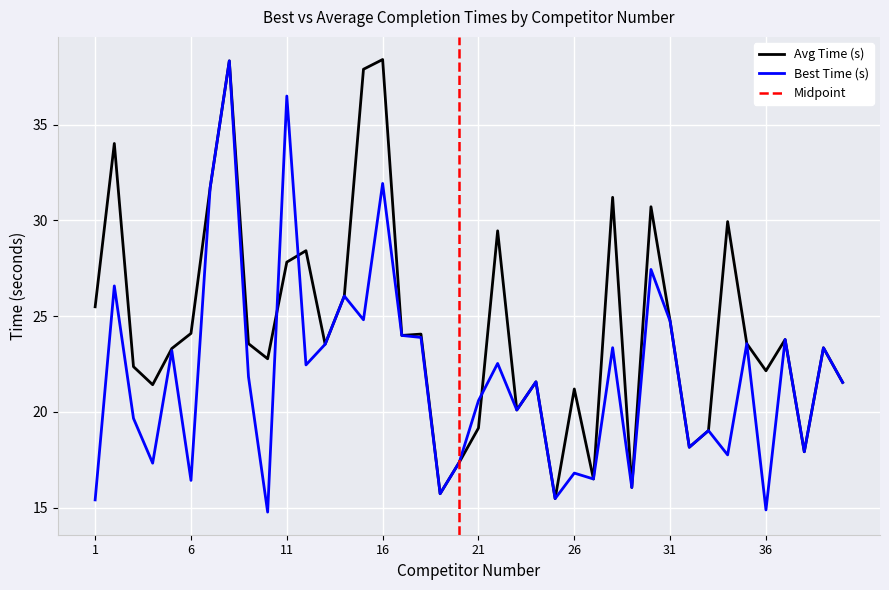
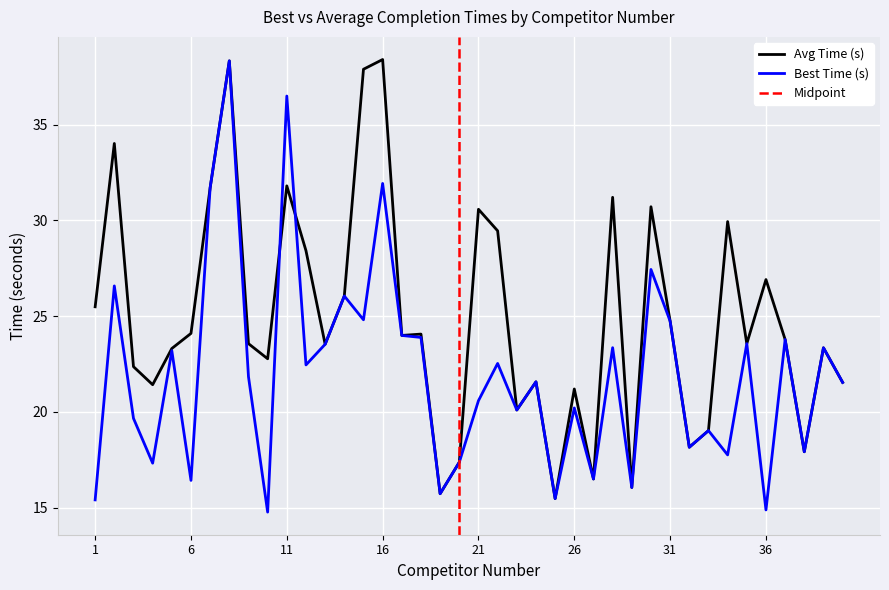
  {
    "Avg Time (s)": {
      "1": 25.5,
      "6": 24.1,
-     "11": 27.8,
+     "11": 31.8,
      "16": 38.4,
-     "21": 19.2,
+     "21": 30.6,
      "26": 21.2,
-     "36": 22.1
+     "36": 26.9
    },
    "Best Time (s)": {
      "1": 15.4,
      "6": 16.4,
      "11": 36.5,
      "16": 31.9,
      "21": 20.6,
-     "26": 16.8,
+     "26": 20.2,
      "36": 14.9
    }
  }
